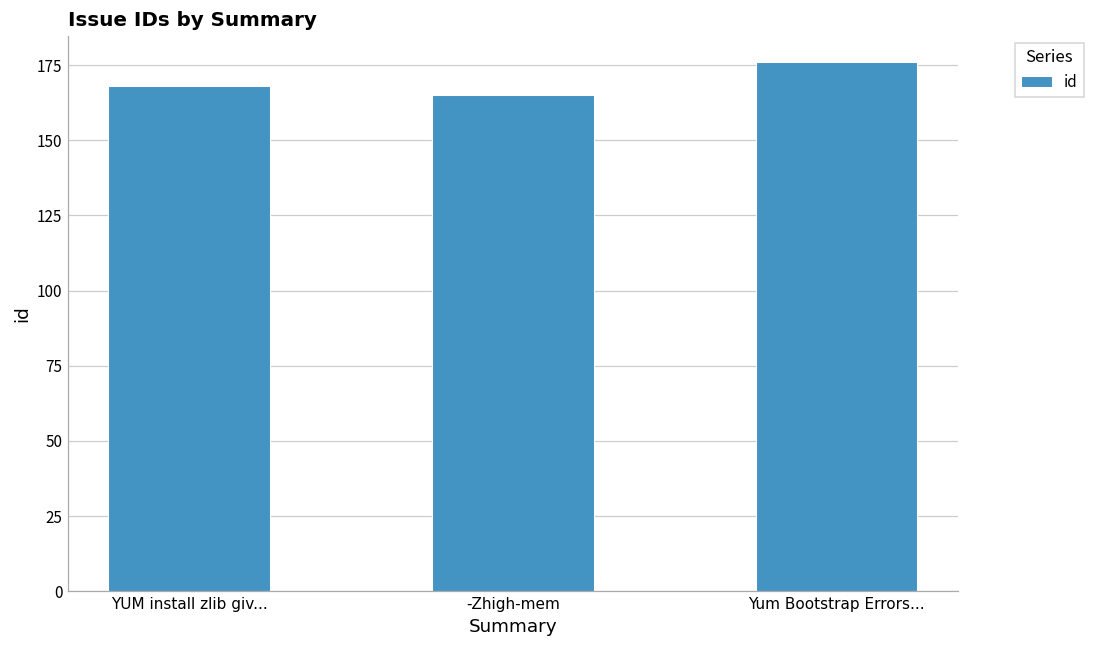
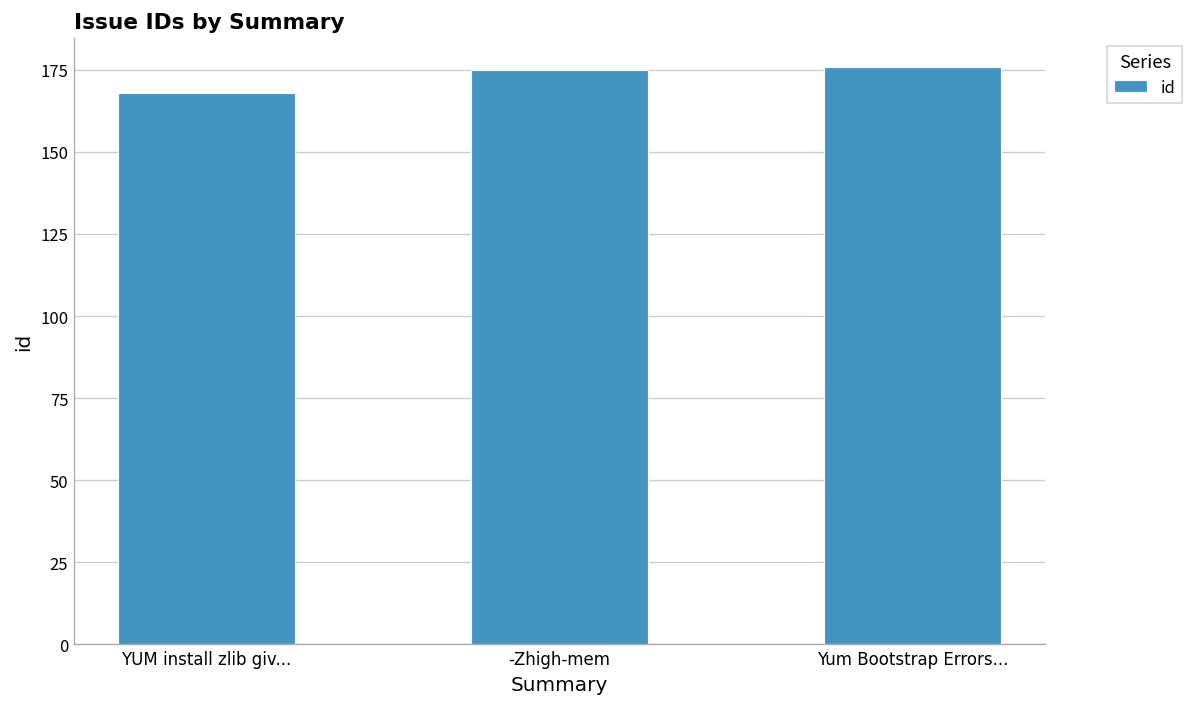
  {
    "YUM install zlib giv...": 168,
-   "-Zhigh-mem": 165,
+   "-Zhigh-mem": 175,
    "Yum Bootstrap Errors...": 176
  }
